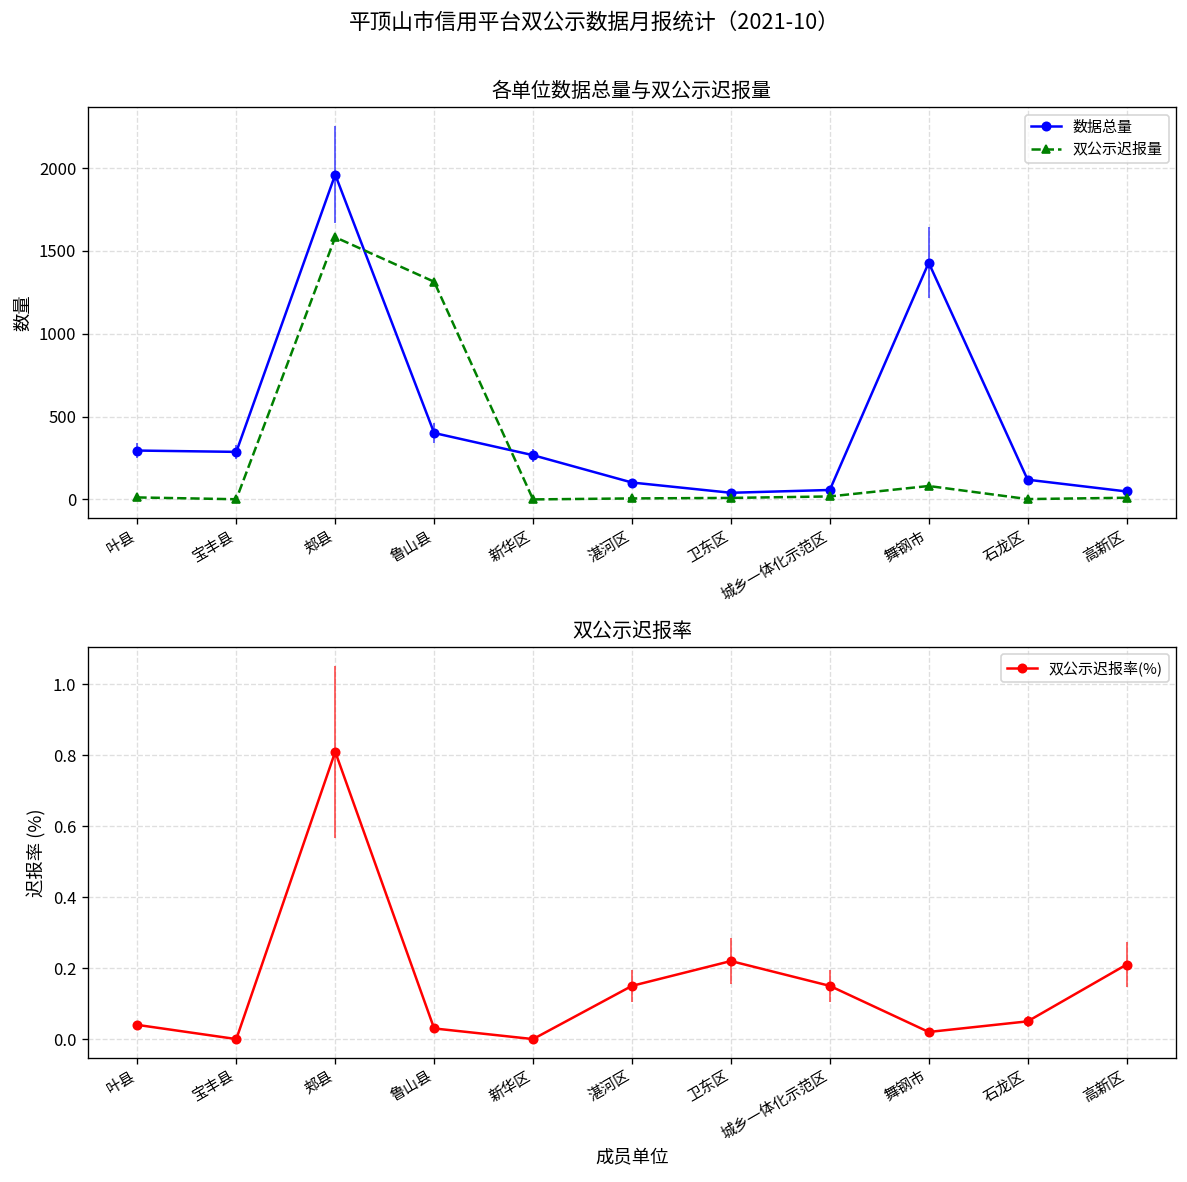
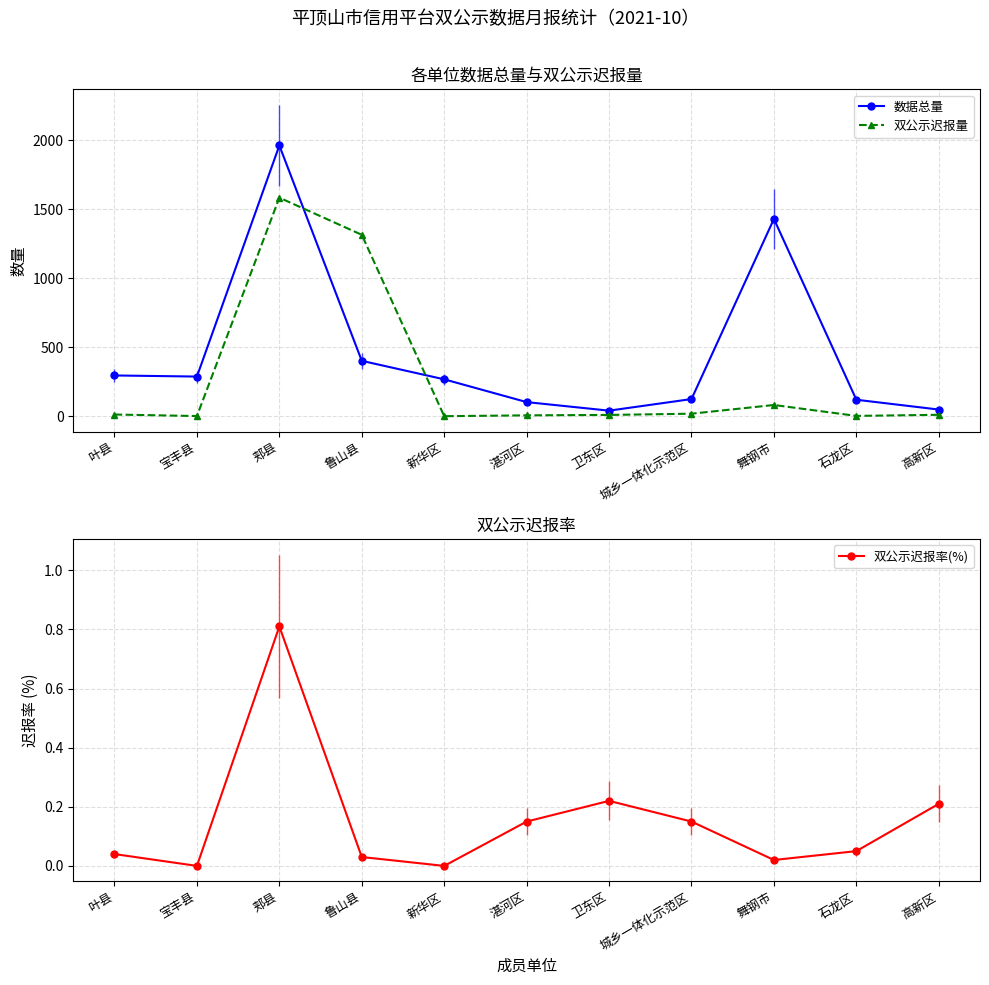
  {
    "各单位数据总量与双公示迟报量": {
      "数据总量": {
        "叶县": 300,
        "宝丰县": 290,
        "郏县": 1960,
        "鲁山县": 400,
        "新华区": 270,
        "湛河区": 100,
        "卫东区": 40,
-       "城乡一体化示范区": 60,
+       "城乡一体化示范区": 120,
        "舞钢市": 1430,
        "石龙区": 120,
        "高新区": 50
      },
      "双公示迟报量": {
        "叶县": 10,
        "宝丰县": 0,
        "郏县": 1580,
        "鲁山县": 1310,
        "新华区": 0,
        "湛河区": 10,
        "卫东区": 10,
        "城乡一体化示范区": 20,
        "舞钢市": 80,
        "石龙区": 0,
        "高新区": 10
      }
    },
    "双公示迟报率": {
      "叶县": 0.04,
      "宝丰县": 0.00,
      "郏县": 0.81,
      "鲁山县": 0.03,
      "新华区": 0.00,
      "湛河区": 0.15,
      "卫东区": 0.22,
      "城乡一体化示范区": 0.15,
      "舞钢市": 0.02,
      "石龙区": 0.05,
      "高新区": 0.21
    }
  }
